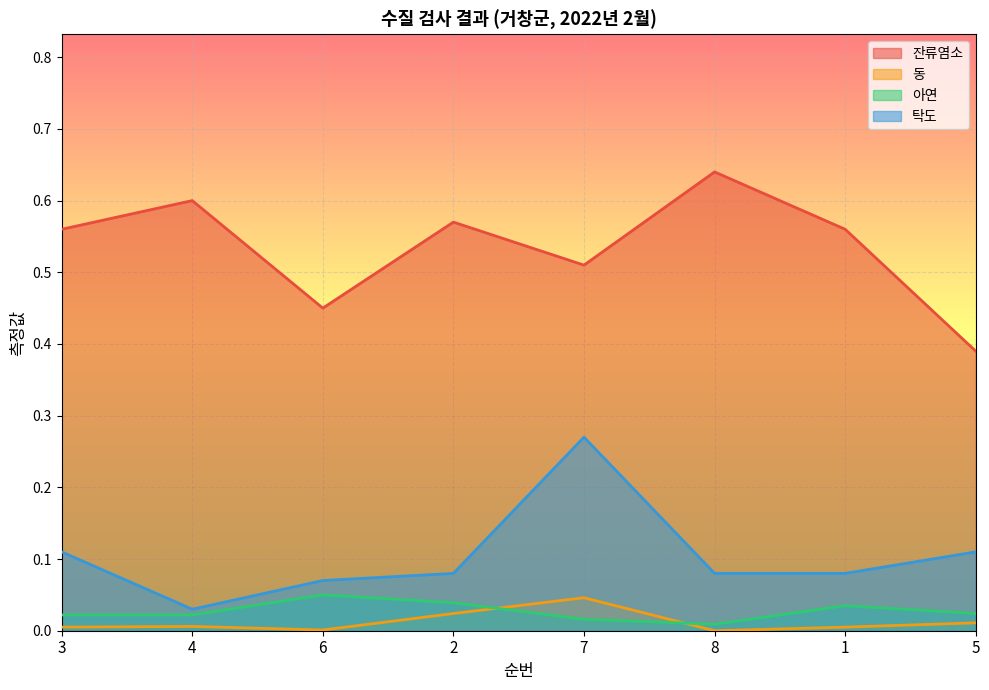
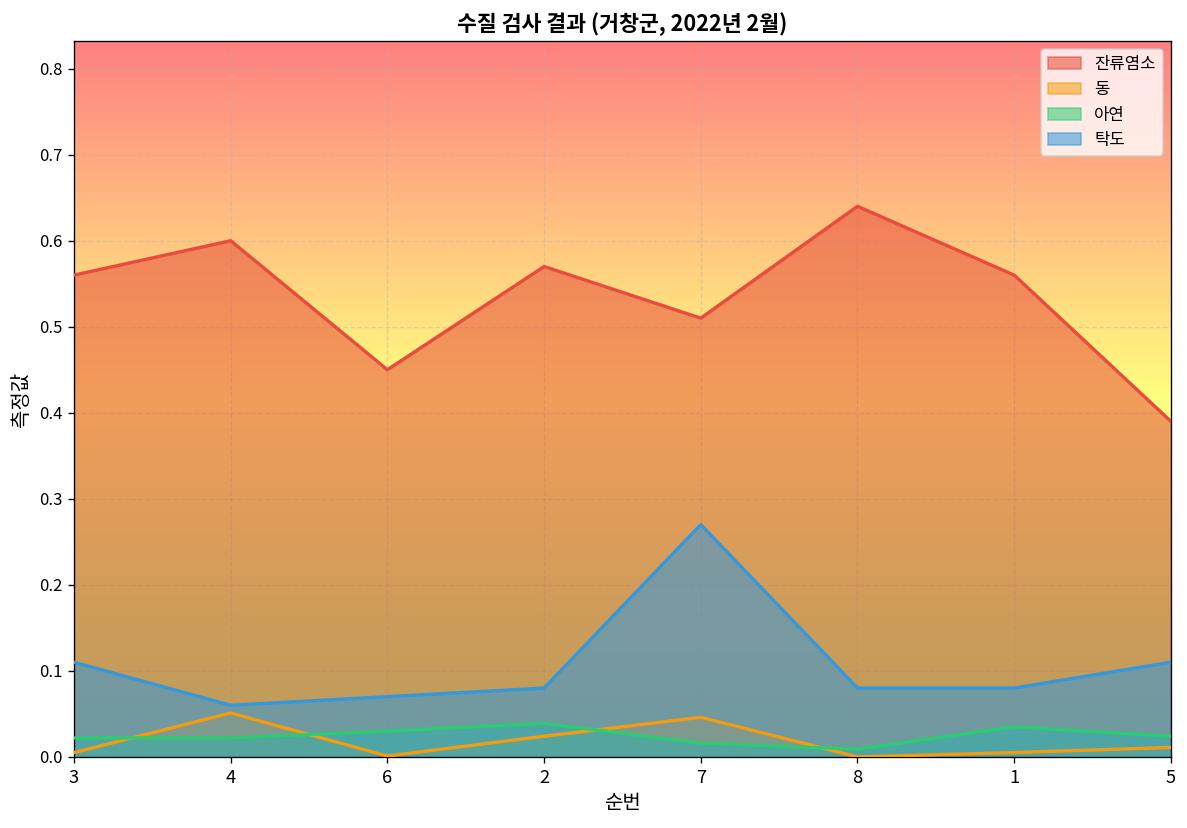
  {
    "잔류염소": {
      "3": 0.56,
      "4": 0.60,
      "6": 0.45,
      "2": 0.57,
      "7": 0.51,
      "8": 0.64,
      "1": 0.56,
      "5": 0.39
    },
    "동": {
      "3": 0.01,
-     "4": 0.01,
+     "4": 0.05,
      "6": 0.00,
      "2": 0.02,
      "7": 0.05,
      "8": 0.00,
      "1": 0.01,
      "5": 0.01
    },
    "아연": {
      "3": 0.02,
      "4": 0.02,
-     "6": 0.05,
+     "6": 0.03,
      "2": 0.04,
      "7": 0.02,
      "8": 0.01,
      "1": 0.04,
      "5": 0.02
    },
    "탁도": {
      "3": 0.11,
-     "4": 0.03,
+     "4": 0.06,
      "6": 0.07,
      "2": 0.08,
      "7": 0.27,
      "8": 0.08,
      "1": 0.08,
      "5": 0.11
    }
  }
